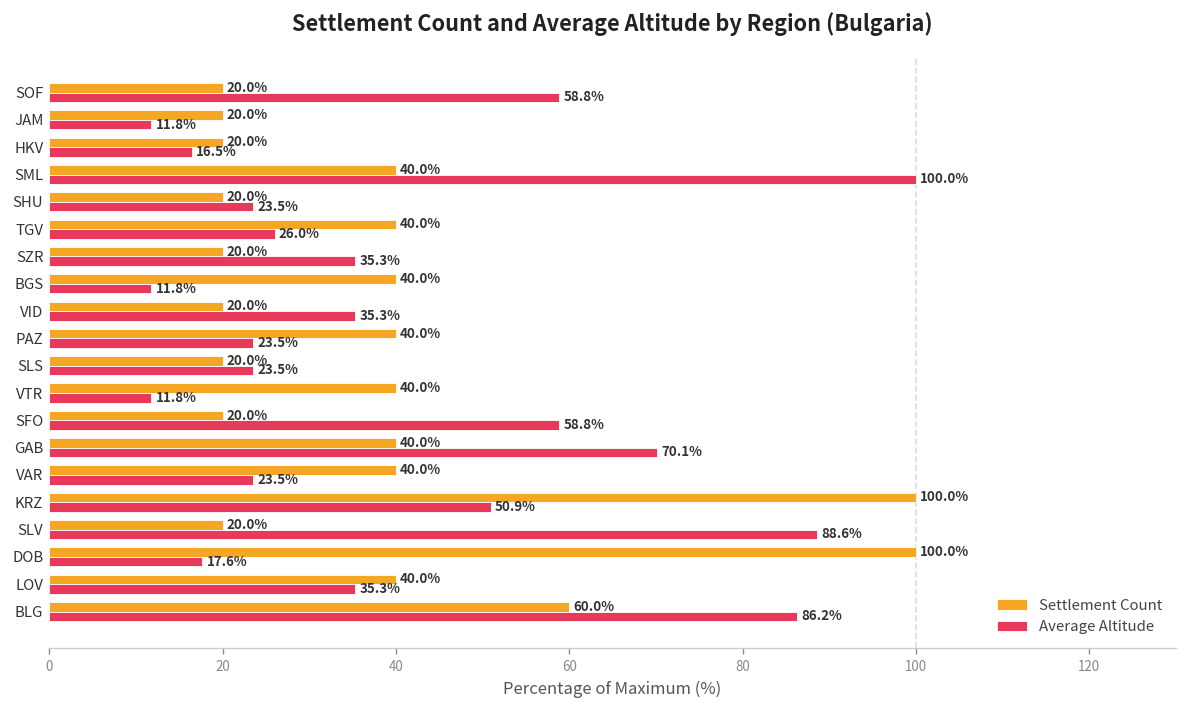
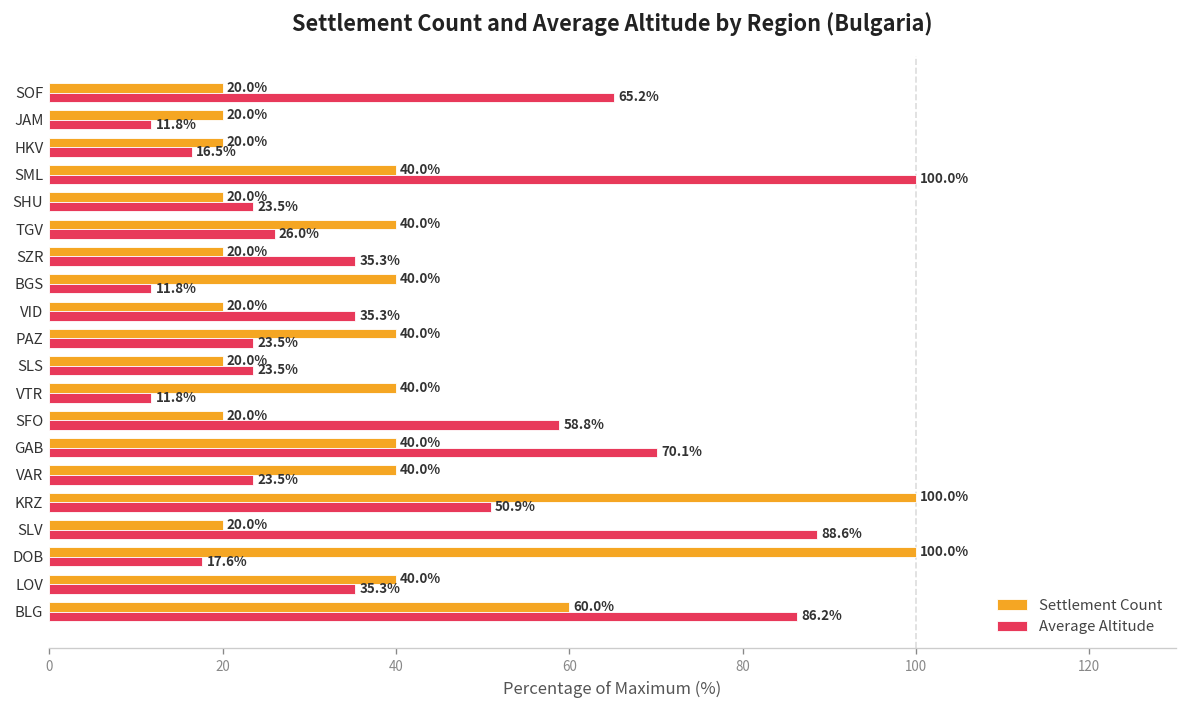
  {
    "Settlement Count": {
      "SOF": "20.0%",
      "JAM": "20.0%",
      "HKV": "20.0%",
      "SML": "40.0%",
      "SHU": "20.0%",
      "TGV": "40.0%",
      "SZR": "20.0%",
      "BGS": "40.0%",
      "VID": "20.0%",
      "PAZ": "40.0%",
      "SLS": "20.0%",
      "VTR": "40.0%",
      "SFO": "20.0%",
      "GAB": "40.0%",
      "VAR": "40.0%",
      "KRZ": "100.0%",
      "SLV": "20.0%",
      "DOB": "100.0%",
      "LOV": "40.0%",
      "BLG": "60.0%"
    },
    "Average Altitude": {
-     "SOF": "58.8%",
+     "SOF": "65.2%",
      "JAM": "11.8%",
      "HKV": "16.5%",
      "SML": "100.0%",
      "SHU": "23.5%",
      "TGV": "26.0%",
      "SZR": "35.3%",
      "BGS": "11.8%",
      "VID": "35.3%",
      "PAZ": "23.5%",
      "SLS": "23.5%",
      "VTR": "11.8%",
      "SFO": "58.8%",
      "GAB": "70.1%",
      "VAR": "23.5%",
      "KRZ": "50.9%",
      "SLV": "88.6%",
      "DOB": "17.6%",
      "LOV": "35.3%",
      "BLG": "86.2%"
    }
  }
